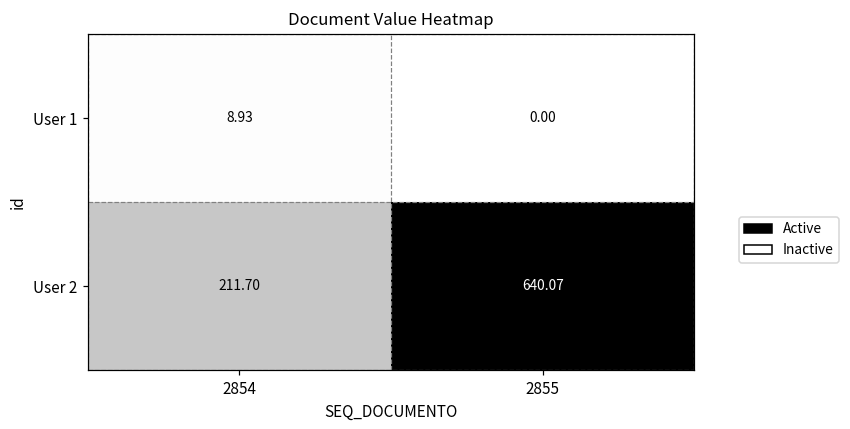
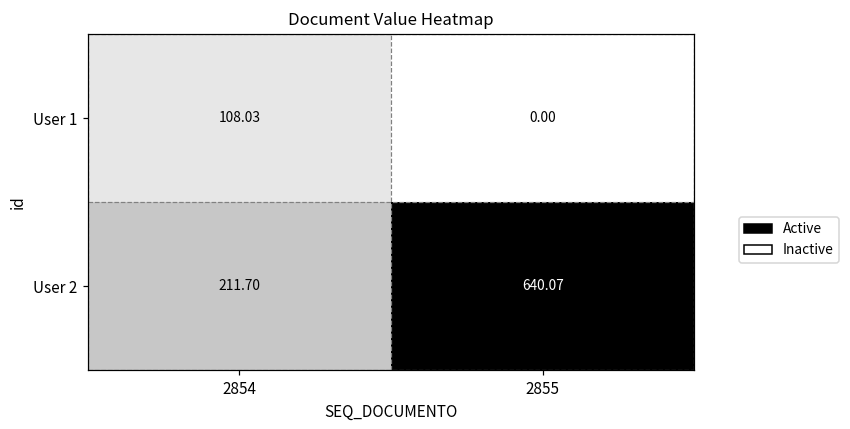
  {
    "User 1": {
-     "2854": 8.93,
+     "2854": 108.03,
      "2855": 0.00
    },
    "User 2": {
      "2854": 211.70,
      "2855": 640.07
    }
  }
